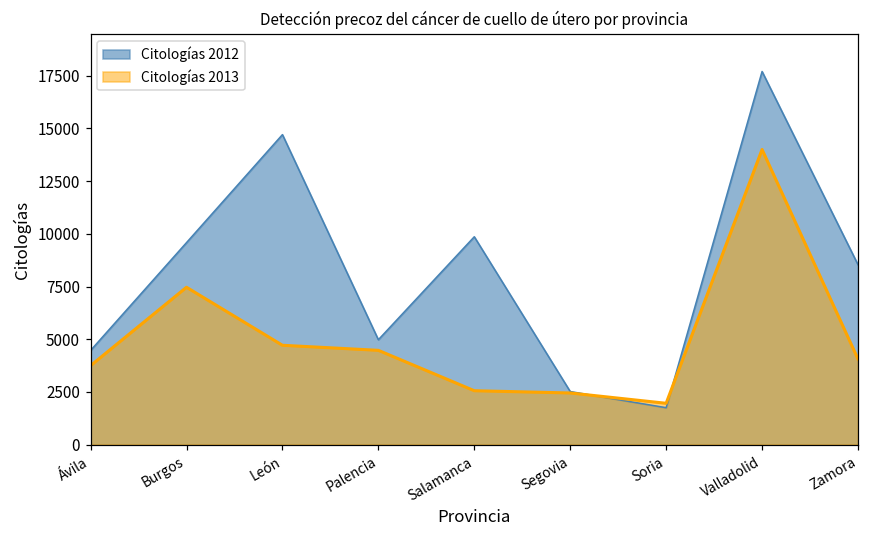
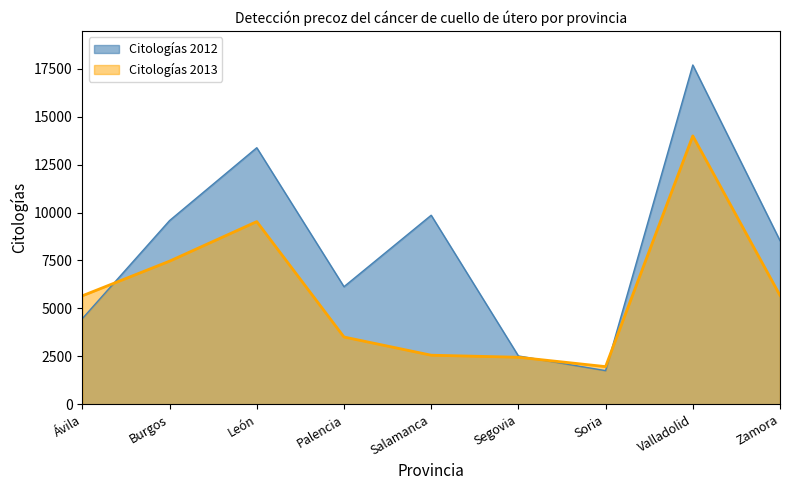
  {
    "Citologías 2012": {
      "Ávila": 4500,
      "Burgos": 9600,
-     "León": 14700,
-     "Palencia": 5000,
+     "León": 13400,
+     "Palencia": 6100,
      "Salamanca": 9900,
      "Soria": 1800,
      "Valladolid": 17700,
      "Zamora": 8500
    },
    "Citologías 2013": {
-     "Ávila": 3800,
+     "Ávila": 5700,
      "Burgos": 7500,
-     "León": 4700,
-     "Palencia": 4500,
+     "León": 9500,
+     "Palencia": 3500,
      "Salamanca": 2600,
      "Soria": 2000,
      "Valladolid": 14000,
-     "Zamora": 4100
+     "Zamora": 5700
    }
  }
